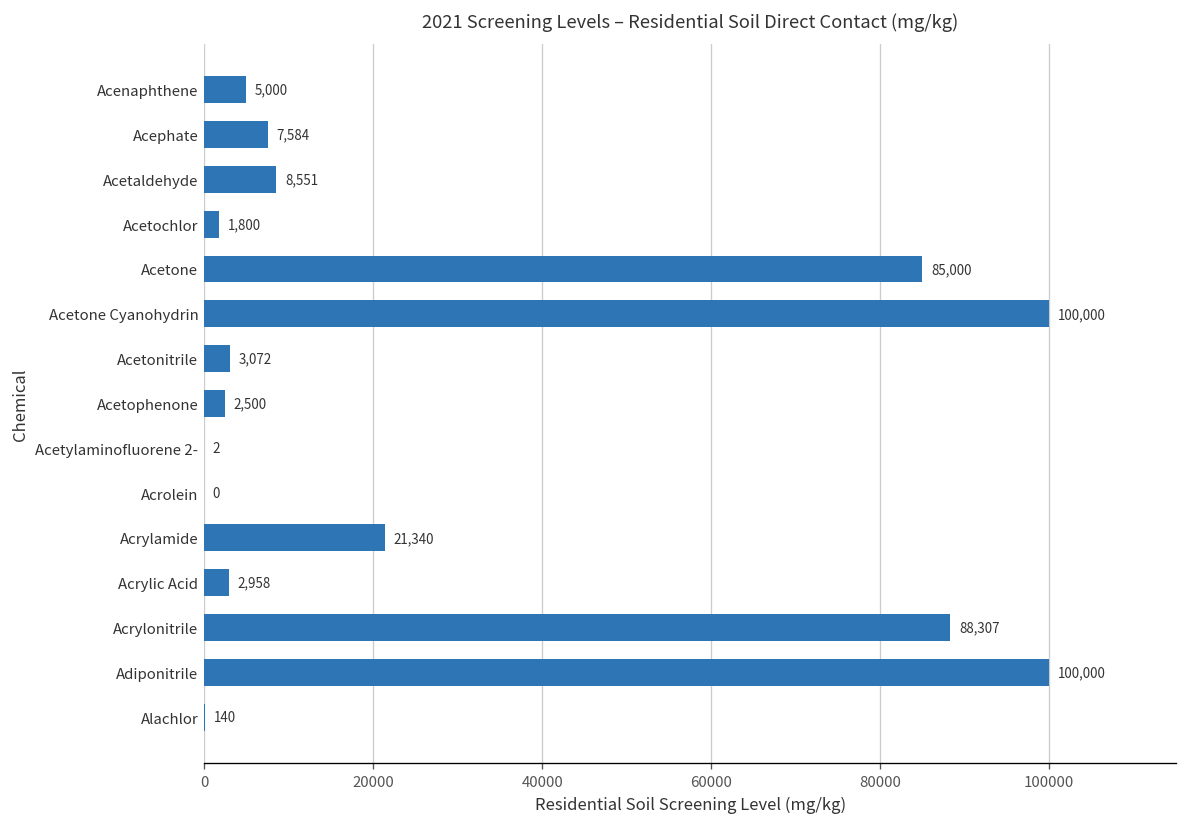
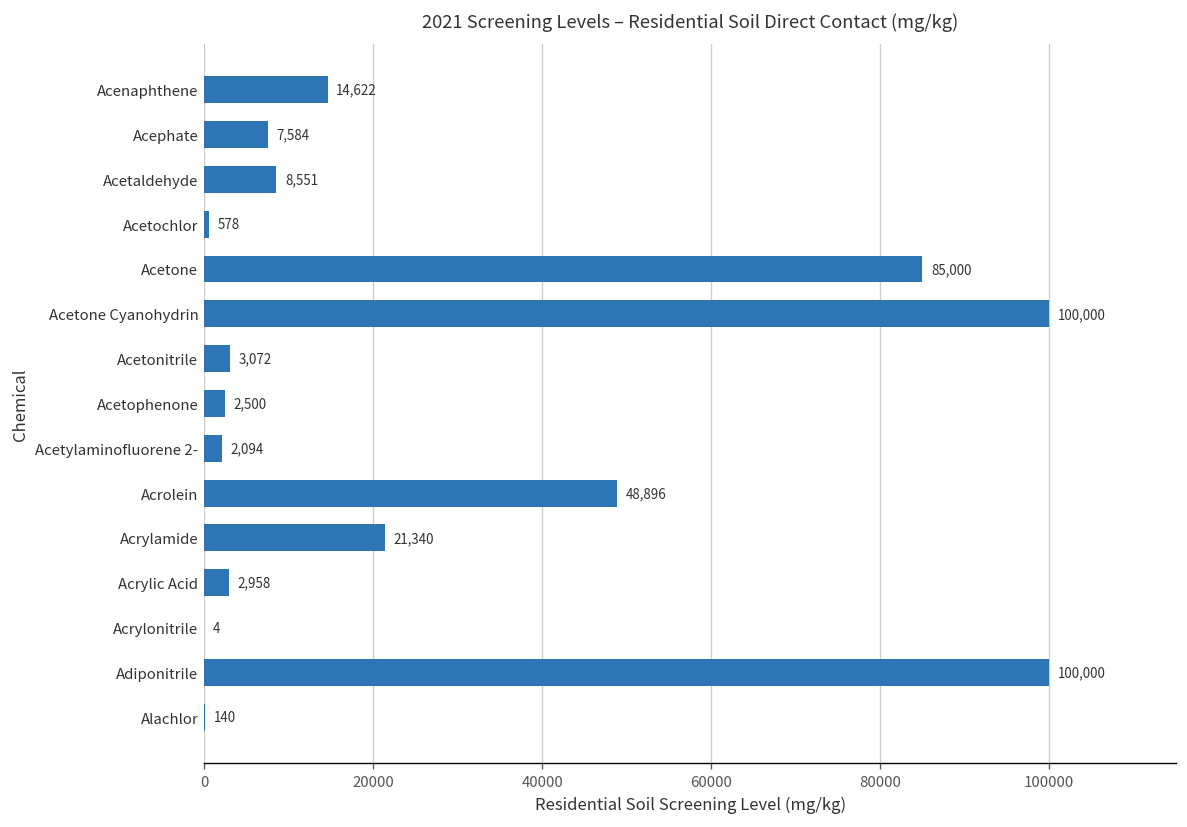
  {
-   "Acenaphthene": "5,000",
+   "Acenaphthene": "14,622",
    "Acephate": "7,584",
    "Acetaldehyde": "8,551",
-   "Acetochlor": "1,800",
+   "Acetochlor": "578",
    "Acetone": "85,000",
    "Acetone Cyanohydrin": "100,000",
    "Acetonitrile": "3,072",
    "Acetophenone": "2,500",
-   "Acetylaminofluorene 2-": "2",
-   "Acrolein": "0",
+   "Acetylaminofluorene 2-": "2,094",
+   "Acrolein": "48,896",
    "Acrylamide": "21,340",
    "Acrylic Acid": "2,958",
-   "Acrylonitrile": "88,307",
+   "Acrylonitrile": "4",
    "Adiponitrile": "100,000",
    "Alachlor": "140"
  }
